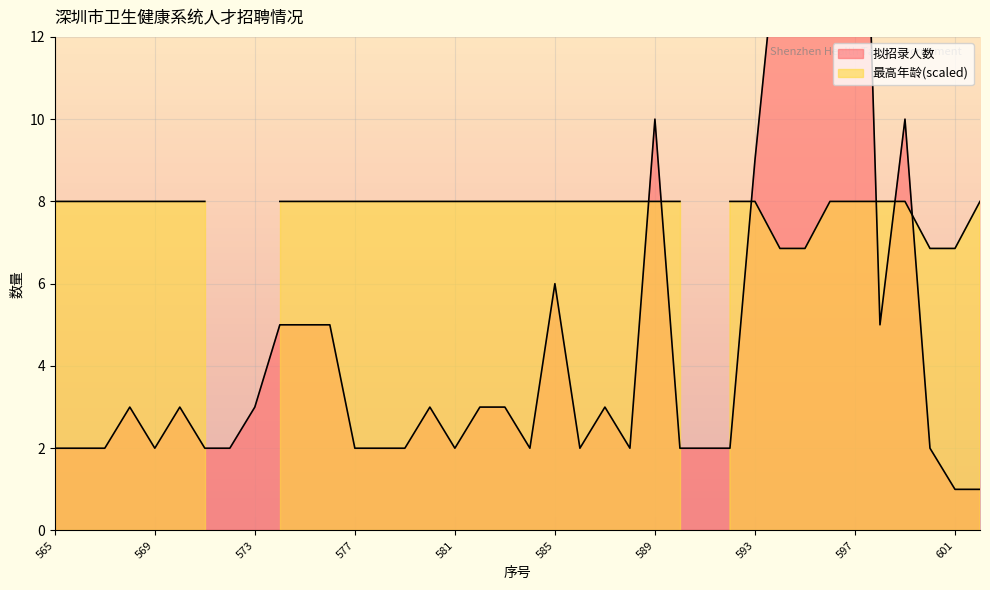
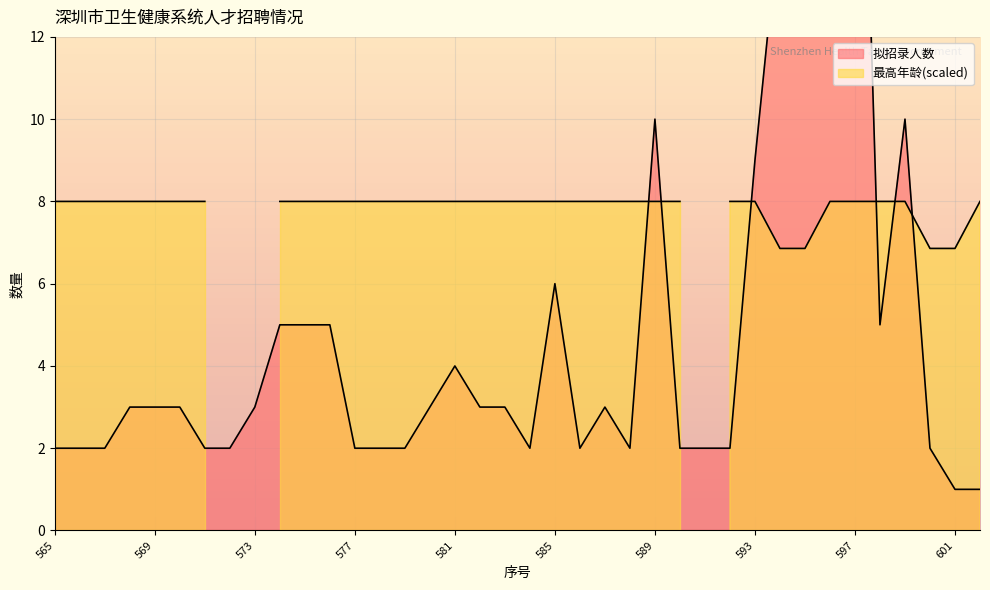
  {
    "拟招录人数": {
      "565": 2,
-     "569": 2,
+     "569": 3,
      "573": 3,
      "577": 2,
-     "581": 2,
+     "581": 4,
      "585": 6,
      "589": 10,
      "593": 9,
      "601": 1
    }
  }
